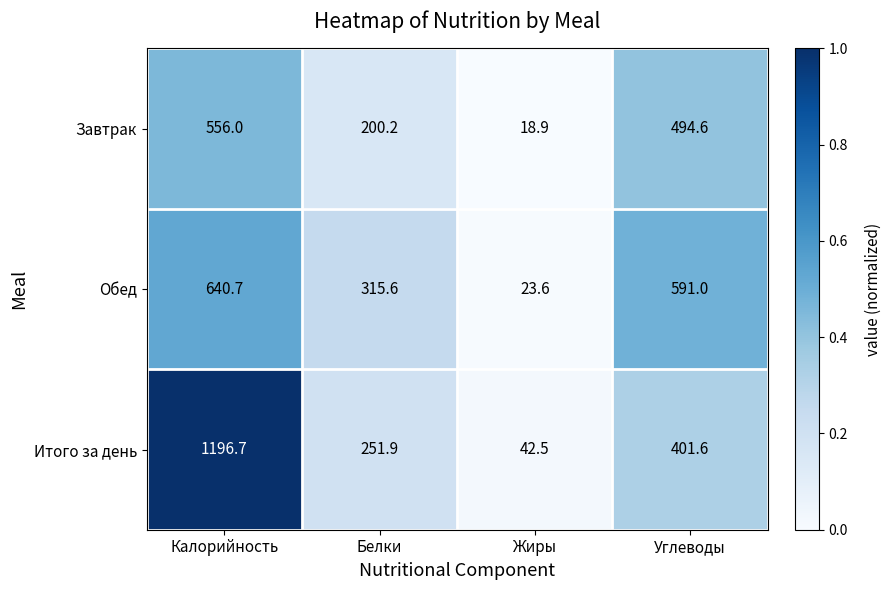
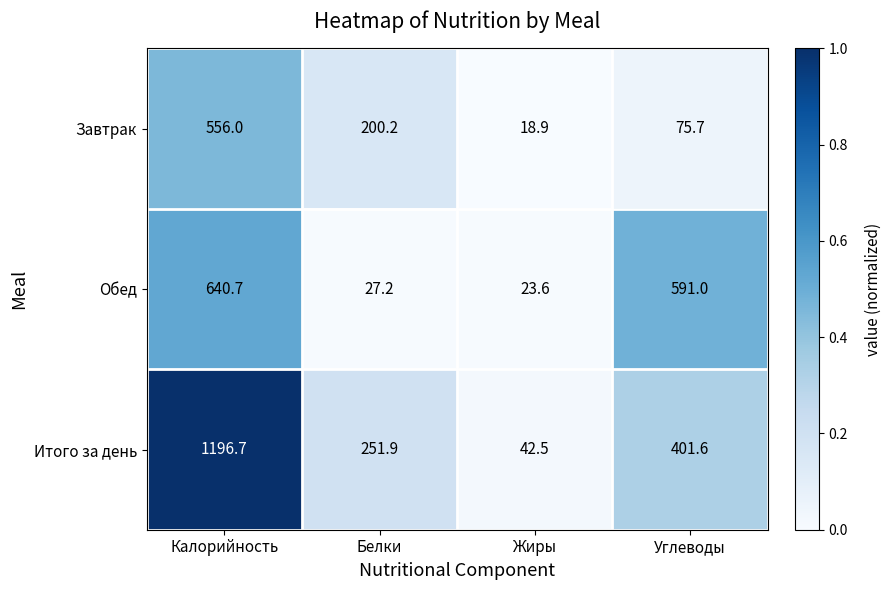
  {
    "Завтрак": {
      "Калорийность": 556.0,
      "Белки": 200.2,
      "Жиры": 18.9,
-     "Углеводы": 494.6
+     "Углеводы": 75.7
    },
    "Обед": {
      "Калорийность": 640.7,
-     "Белки": 315.6,
+     "Белки": 27.2,
      "Жиры": 23.6,
      "Углеводы": 591.0
    },
    "Итого за день": {
      "Калорийность": 1196.7,
      "Белки": 251.9,
      "Жиры": 42.5,
      "Углеводы": 401.6
    }
  }
